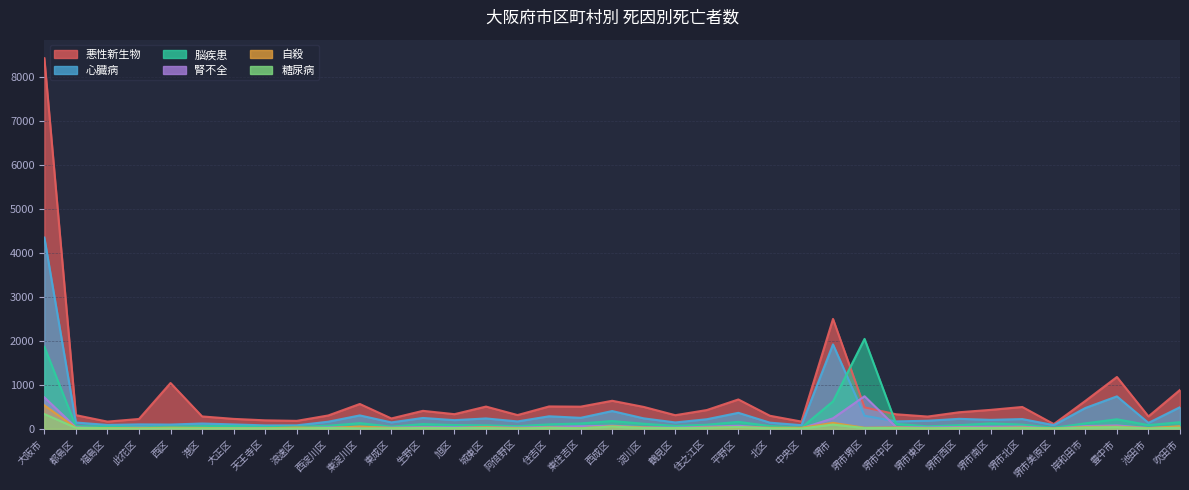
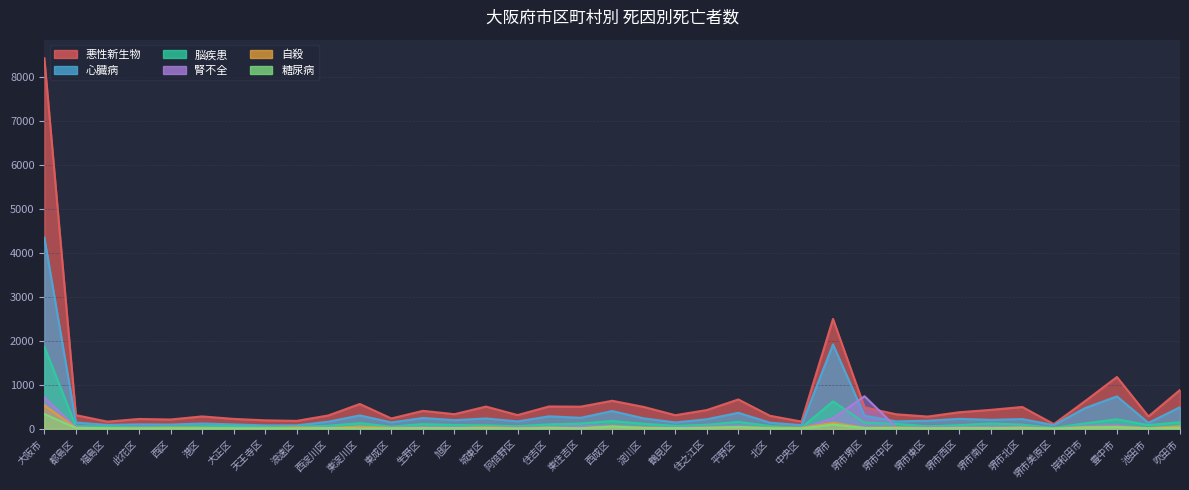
  {
    "悪性新生物": {
      "大阪市": 8400,
      "都島区": 300,
      "福島区": 200,
      "此花区": 200,
-     "西区": 1000,
+     "西区": 200,
      "港区": 300,
      "大正区": 200,
      "天王寺区": 200,
      "浪速区": 200,
      "西淀川区": 300,
      "東淀川区": 600,
      "東成区": 200,
      "生野区": 400,
      "旭区": 300,
      "城東区": 500,
      "阿倍野区": 300,
      "住吉区": 500,
      "東住吉区": 500,
      "西成区": 600,
      "淀川区": 500,
      "鶴見区": 300,
      "住之江区": 400,
      "平野区": 700,
      "北区": 300,
      "中央区": 200,
      "堺市": 2500,
      "堺市堺区": 500,
      "堺市中区": 300,
      "堺市東区": 300,
      "堺市西区": 400,
      "堺市南区": 400,
      "堺市北区": 500,
      "岸和田市": 600,
      "豊中市": 1200,
      "池田市": 300,
      "吹田市": 900
    },
    "心臓病": {
      "大阪市": 4300,
      "都島区": 100,
      "此花区": 100,
      "港区": 100,
      "西淀川区": 200,
      "東淀川区": 300,
      "東成区": 100,
      "生野区": 200,
      "旭区": 200,
      "城東区": 200,
      "阿倍野区": 200,
      "住吉区": 300,
      "東住吉区": 200,
      "西成区": 400,
      "淀川区": 200,
      "鶴見区": 100,
      "住之江区": 200,
      "平野区": 400,
      "北区": 100,
      "堺市": 1900,
      "堺市堺区": 300,
      "堺市東区": 200,
      "堺市西区": 200,
      "堺市南区": 200,
      "堺市北区": 200,
      "岸和田市": 500,
      "豊中市": 700,
      "吹田市": 500
    },
    "脳疾患": {
      "大阪市": 1900,
      "東淀川区": 100,
      "生野区": 100,
      "東住吉区": 100,
      "西成区": 200,
      "淀川区": 100,
      "平野区": 200,
      "堺市": 600,
-     "堺市堺区": 2000,
+     "堺市堺区": 100,
      "堺市南区": 100,
      "岸和田市": 100,
      "豊中市": 200,
      "吹田市": 100
    },
    "腎不全": {
      "大阪市": 700,
      "堺市": 200,
      "堺市堺区": 700
    },
    "自殺": {
      "大阪市": 500
    },
    "糖尿病": {
      "大阪市": 300
    }
  }
